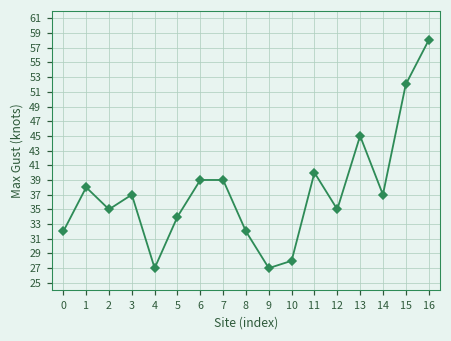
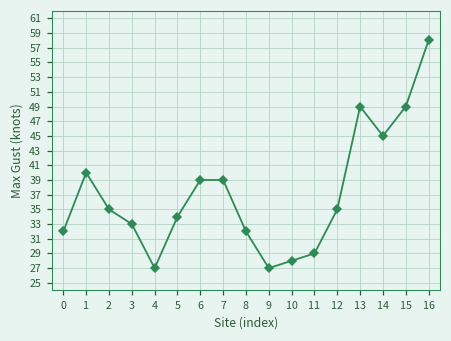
  {
    "0": 32,
-   "1": 38,
+   "1": 40,
    "2": 35,
-   "3": 37,
+   "3": 33,
    "4": 27,
    "5": 34,
    "6": 39,
    "7": 39,
    "8": 32,
    "9": 27,
    "10": 28,
-   "11": 40,
+   "11": 29,
    "12": 35,
-   "13": 45,
-   "14": 37,
-   "15": 52,
+   "13": 49,
+   "14": 45,
+   "15": 49,
    "16": 58
  }
